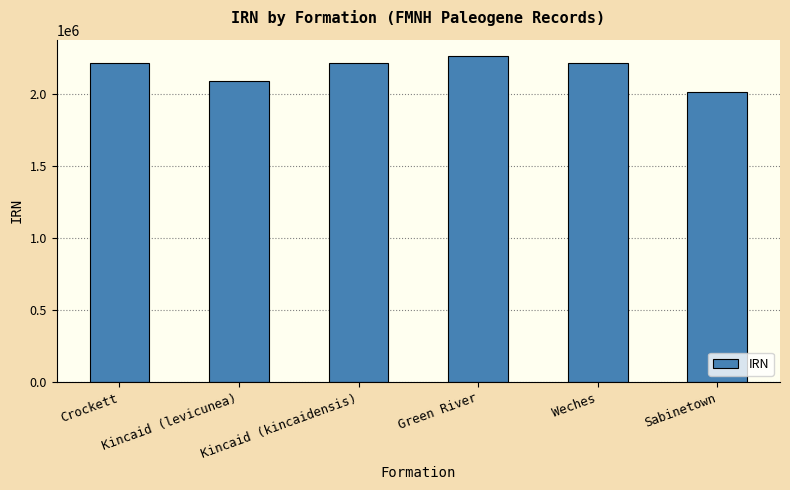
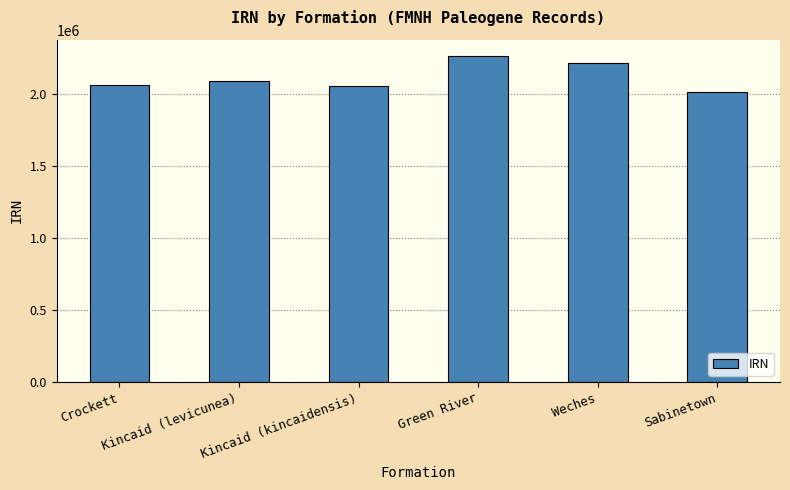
  {
-   "Crockett": 2220000,
+   "Crockett": 2060000,
    "Kincaid (levicunea)": 2100000,
-   "Kincaid (kincaidensis)": 2220000,
+   "Kincaid (kincaidensis)": 2060000,
    "Green River": 2270000,
    "Weches": 2220000,
    "Sabinetown": 2020000
  }
